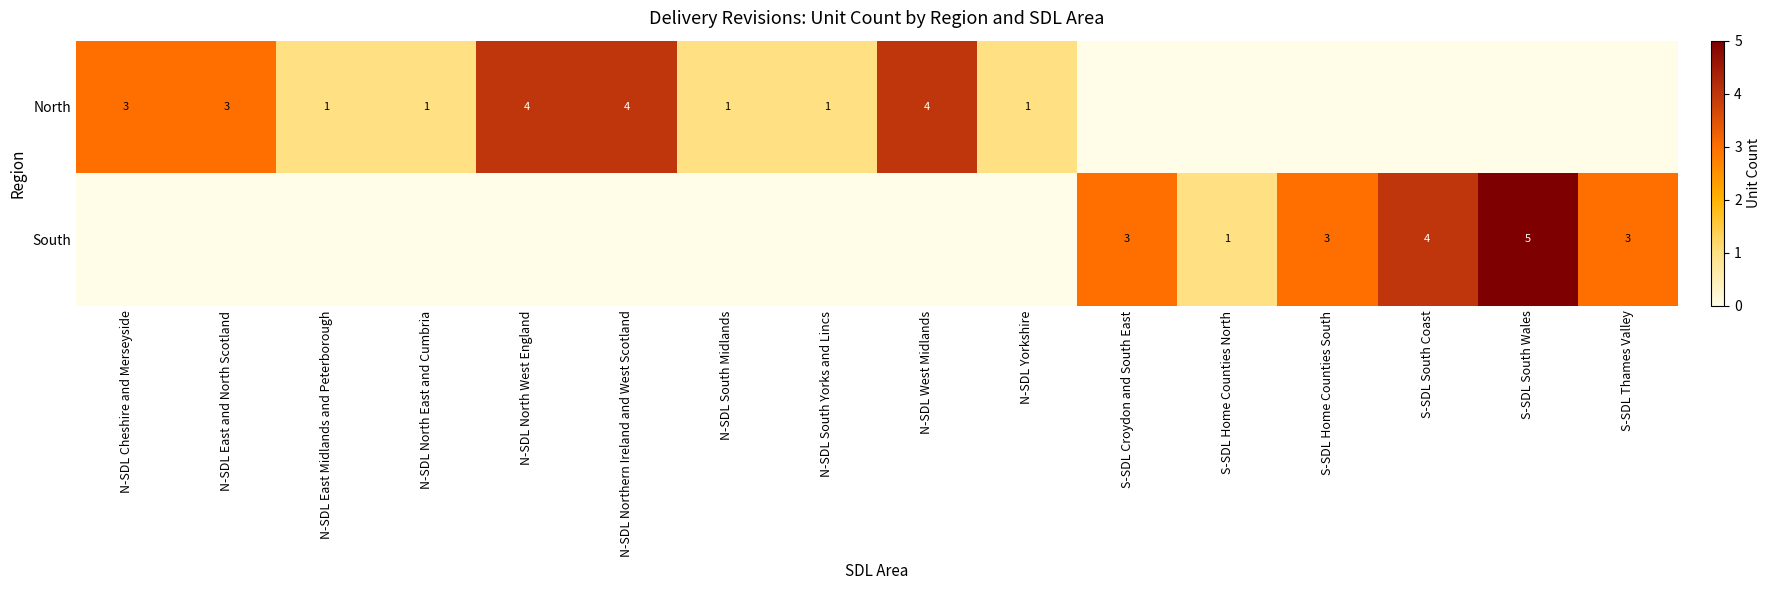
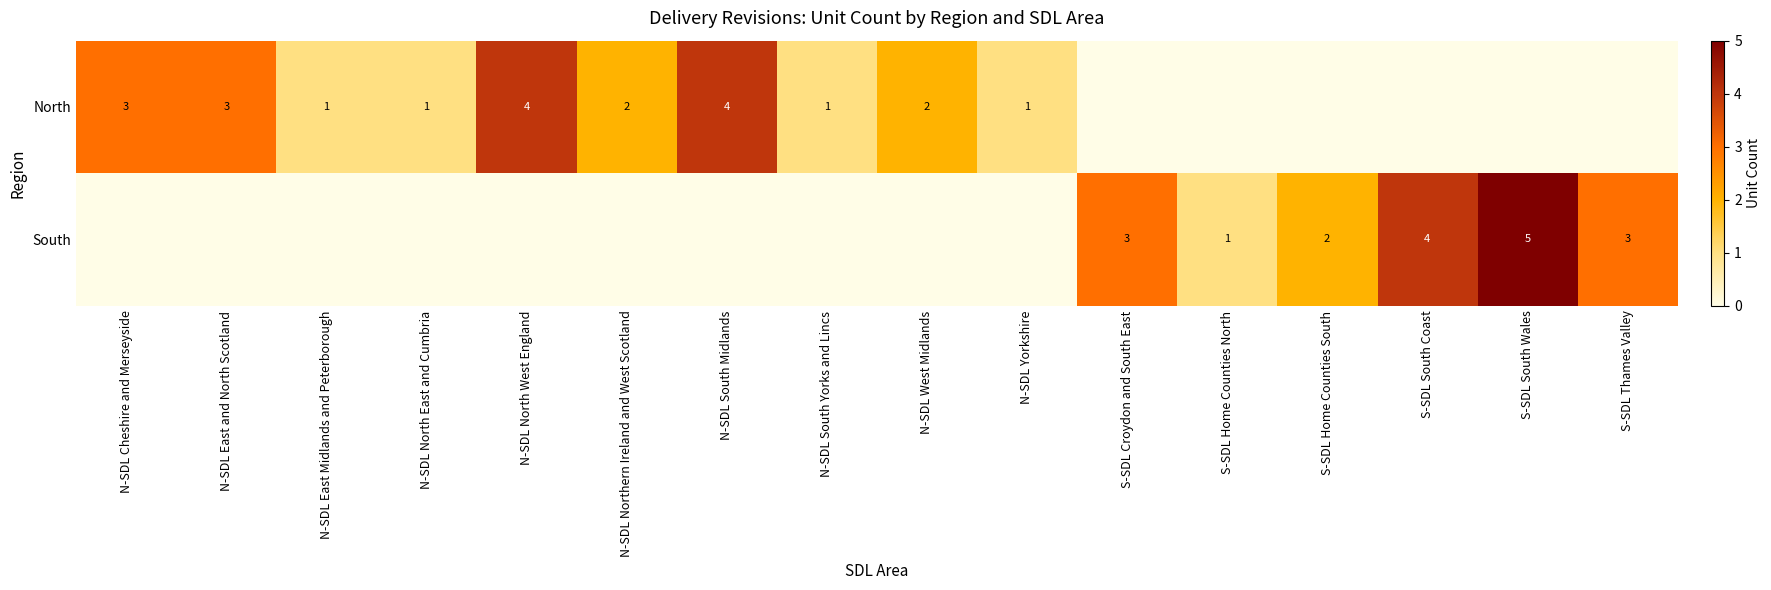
  {
    "North": {
      "N-SDL Cheshire and Merseyside": 3,
      "N-SDL East and North Scotland": 3,
      "N-SDL East Midlands and Peterborough": 1,
      "N-SDL North East and Cumbria": 1,
      "N-SDL North West England": 4,
-     "N-SDL Northern Ireland and West Scotland": 4,
-     "N-SDL South Midlands": 1,
+     "N-SDL Northern Ireland and West Scotland": 2,
+     "N-SDL South Midlands": 4,
      "N-SDL South Yorks and Lincs": 1,
-     "N-SDL West Midlands": 4,
+     "N-SDL West Midlands": 2,
      "N-SDL Yorkshire": 1
    },
    "South": {
      "S-SDL Croydon and South East": 3,
      "S-SDL Home Counties North": 1,
-     "S-SDL Home Counties South": 3,
+     "S-SDL Home Counties South": 2,
      "S-SDL South Coast": 4,
      "S-SDL South Wales": 5,
      "S-SDL Thames Valley": 3
    }
  }
